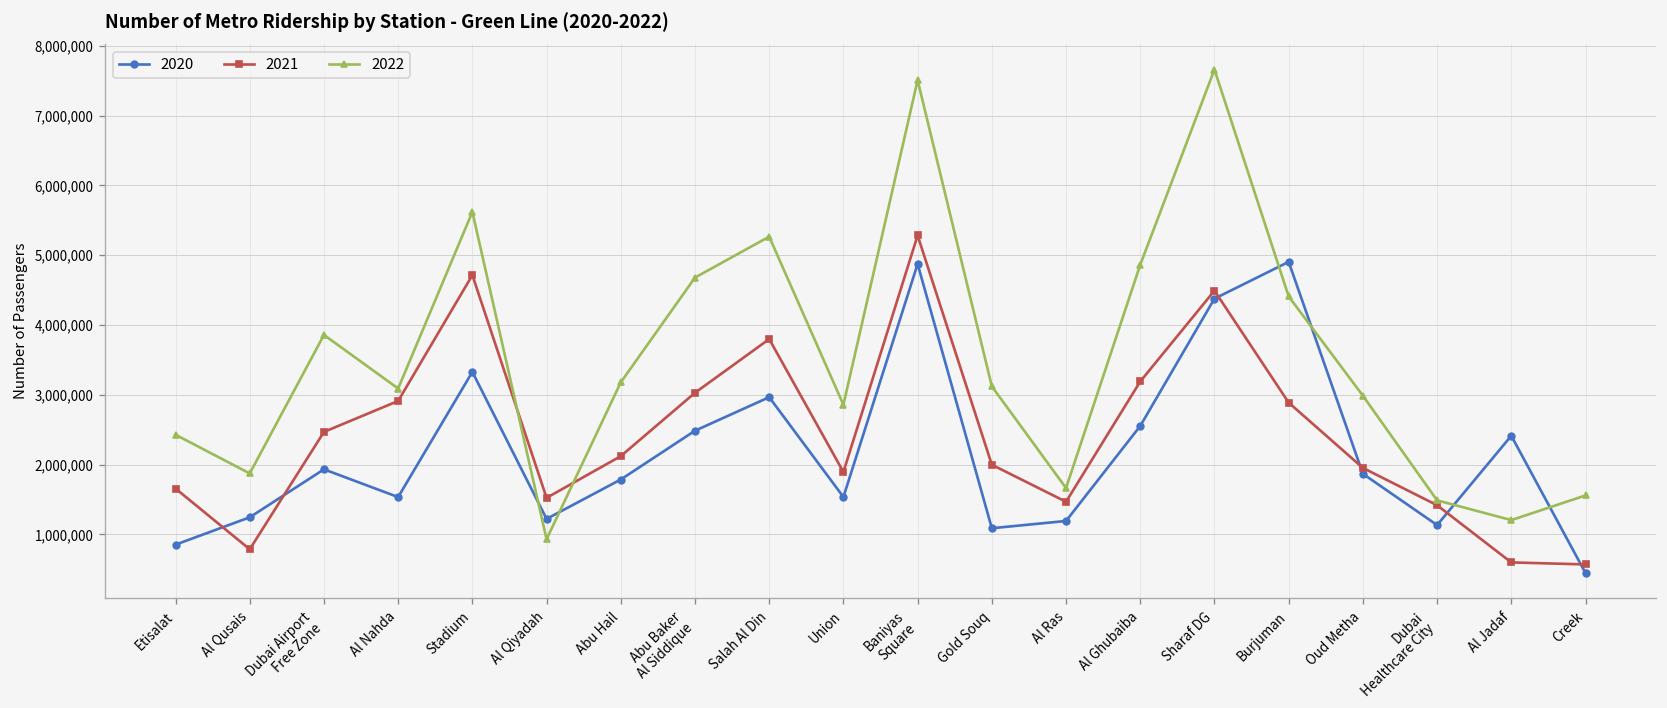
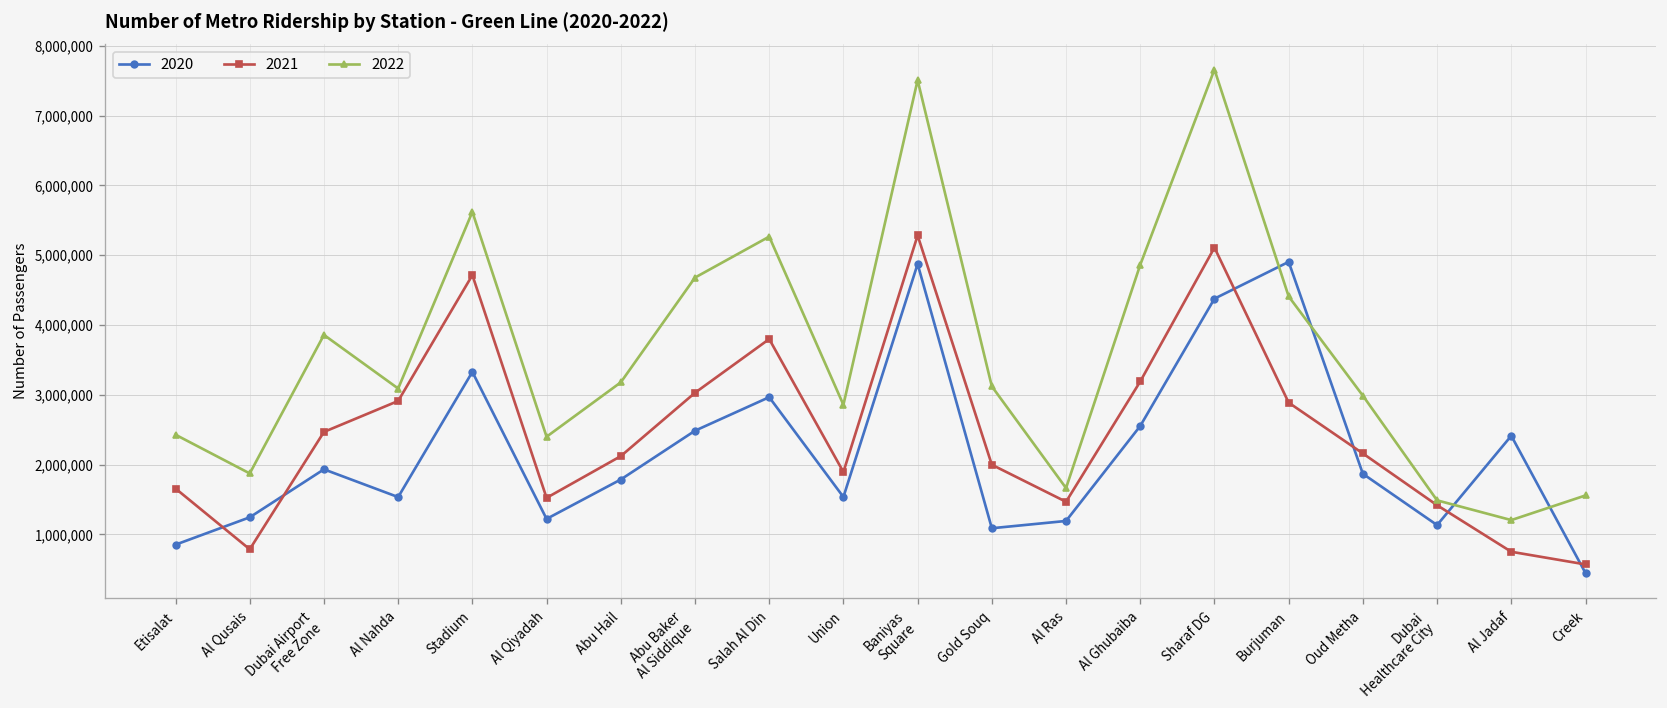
  {
    "2020": {
      "Etisalat": "900,000",
      "Al Qusais": "1,200,000",
      "Dubai Airport Free Zone": "1,900,000",
      "Al Nahda": "1,500,000",
      "Stadium": "3,300,000",
      "Al Qiyadah": "1,200,000",
      "Abu Hail": "1,800,000",
      "Abu Baker Al Siddique": "2,500,000",
      "Salah Al Din": "3,000,000",
      "Union": "1,500,000",
      "Baniyas Square": "4,900,000",
      "Gold Souq": "1,100,000",
      "Al Ras": "1,200,000",
      "Al Ghubaiba": "2,600,000",
      "Sharaf DG": "4,400,000",
      "Burjuman": "4,900,000",
      "Oud Metha": "1,900,000",
      "Dubai Healthcare City": "1,100,000",
      "Al Jadaf": "2,400,000",
      "Creek": "400,000"
    },
    "2021": {
      "Etisalat": "1,700,000",
      "Al Qusais": "800,000",
      "Dubai Airport Free Zone": "2,500,000",
      "Al Nahda": "2,900,000",
      "Stadium": "4,700,000",
      "Al Qiyadah": "1,500,000",
      "Abu Hail": "2,100,000",
      "Abu Baker Al Siddique": "3,000,000",
      "Salah Al Din": "3,800,000",
      "Union": "1,900,000",
      "Baniyas Square": "5,300,000",
      "Gold Souq": "2,000,000",
      "Al Ras": "1,500,000",
      "Al Ghubaiba": "3,200,000",
-     "Sharaf DG": "4,500,000",
+     "Sharaf DG": "5,100,000",
      "Burjuman": "2,900,000",
-     "Oud Metha": "2,000,000",
+     "Oud Metha": "2,200,000",
      "Dubai Healthcare City": "1,400,000",
-     "Al Jadaf": "600,000",
+     "Al Jadaf": "800,000",
      "Creek": "600,000"
    },
    "2022": {
      "Etisalat": "2,400,000",
      "Al Qusais": "1,900,000",
      "Dubai Airport Free Zone": "3,900,000",
      "Al Nahda": "3,100,000",
      "Stadium": "5,600,000",
-     "Al Qiyadah": "900,000",
+     "Al Qiyadah": "2,400,000",
      "Abu Hail": "3,200,000",
      "Abu Baker Al Siddique": "4,700,000",
      "Salah Al Din": "5,300,000",
      "Union": "2,900,000",
      "Baniyas Square": "7,500,000",
      "Gold Souq": "3,100,000",
      "Al Ras": "1,700,000",
      "Al Ghubaiba": "4,900,000",
      "Sharaf DG": "7,700,000",
      "Burjuman": "4,400,000",
      "Oud Metha": "3,000,000",
      "Dubai Healthcare City": "1,500,000",
      "Al Jadaf": "1,200,000",
      "Creek": "1,600,000"
    }
  }
